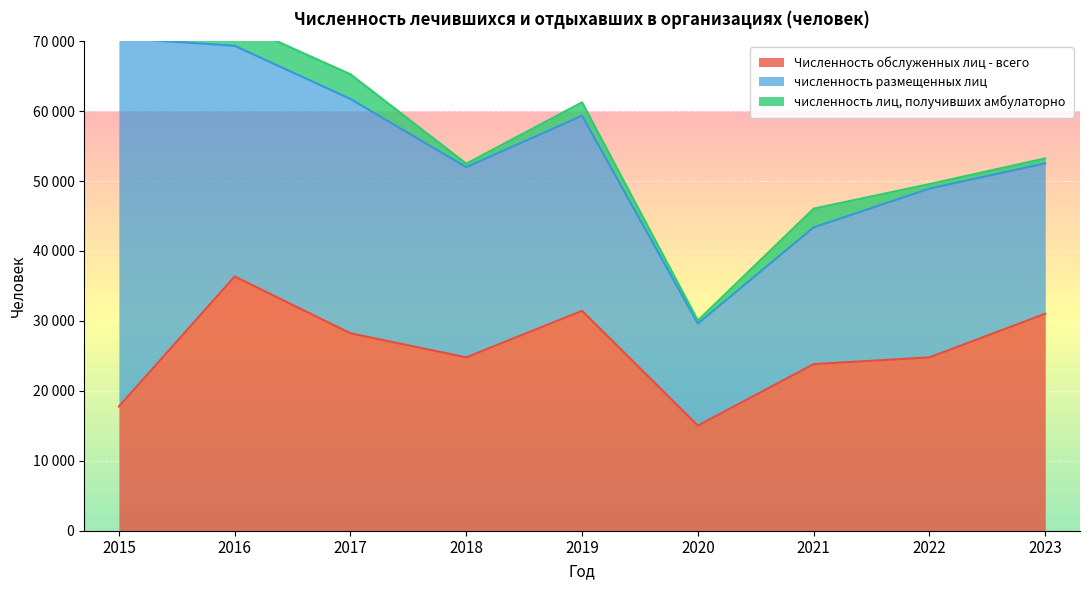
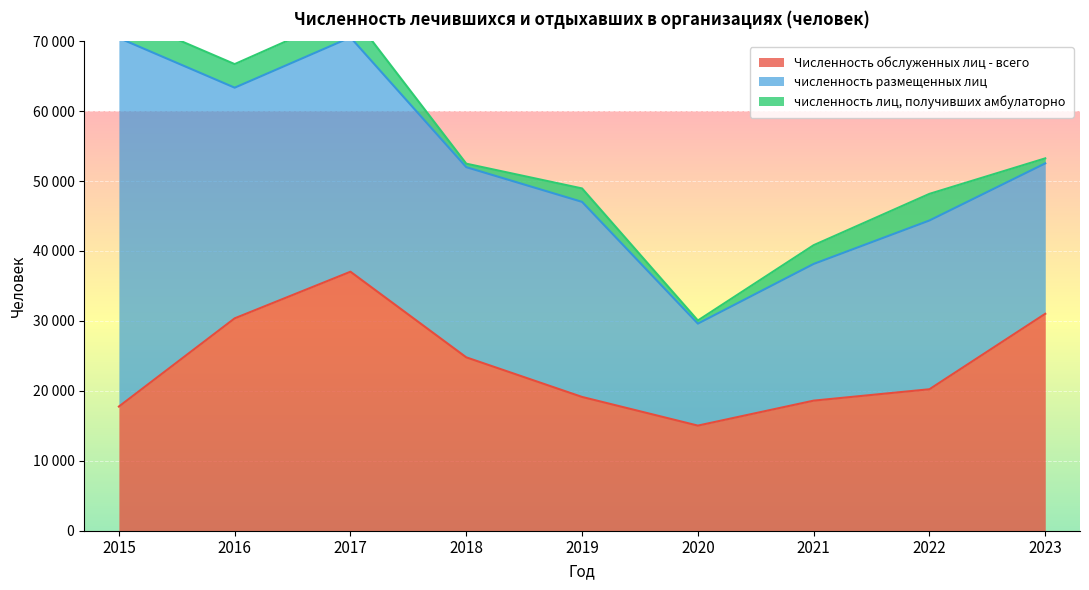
  {
    "Численность обслуженных лиц - всего": {
      "2015": 18000,
-     "2016": 36000,
-     "2017": 28000,
+     "2016": 30000,
+     "2017": 37000,
      "2018": 25000,
-     "2019": 31000,
+     "2019": 19000,
      "2020": 15000,
-     "2021": 24000,
-     "2022": 25000,
+     "2021": 19000,
+     "2022": 20000,
      "2023": 31000
    },
    "численность размещенных лиц": {
      "2016": 33000,
      "2018": 27000,
      "2019": 28000,
      "2020": 15000,
      "2021": 20000,
      "2022": 24000,
      "2023": 22000
    },
    "численность лиц, получивших амбулаторно": {
      "2018": 0,
      "2019": 2000,
      "2020": 0,
      "2021": 3000,
-     "2022": 1000,
+     "2022": 4000,
      "2023": 1000
    }
  }
